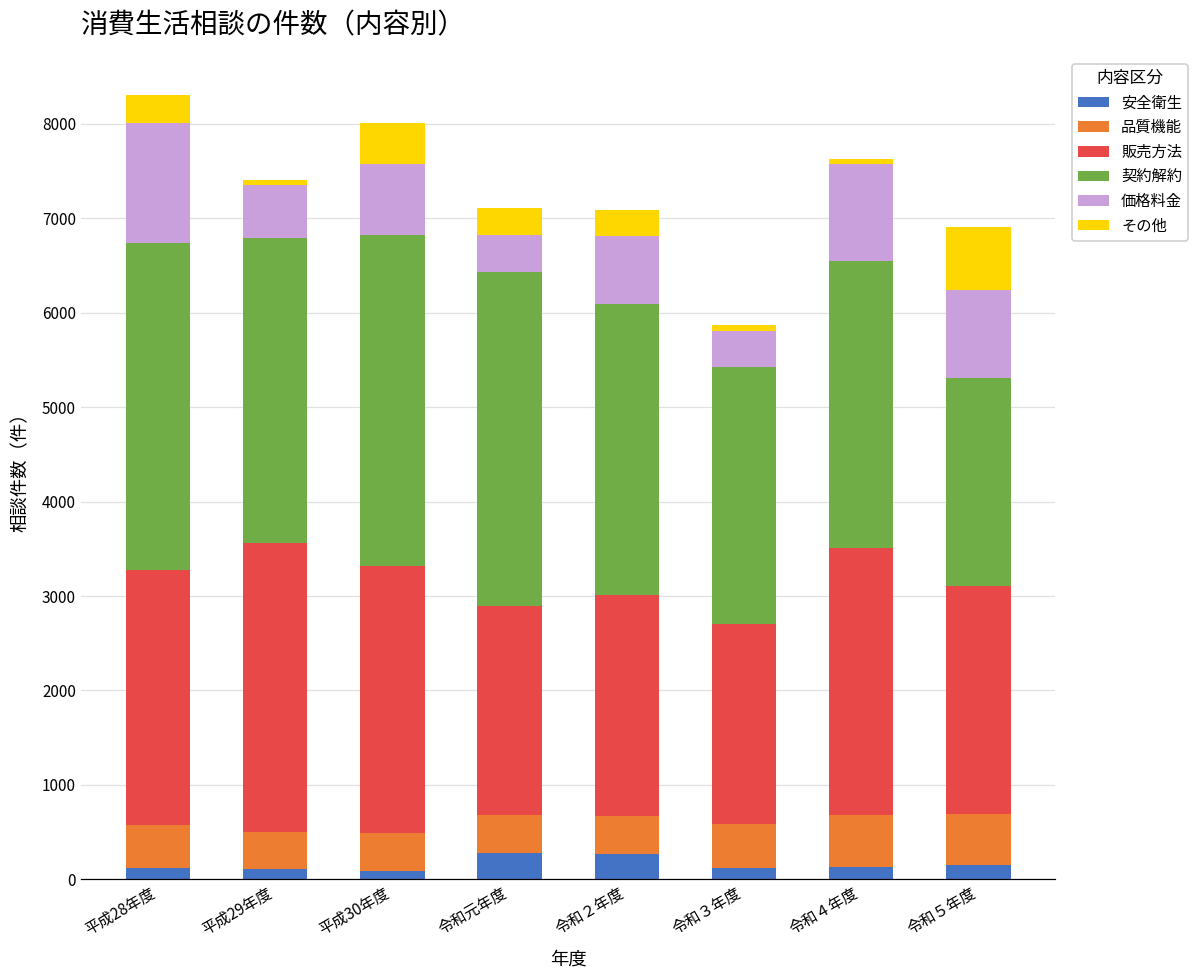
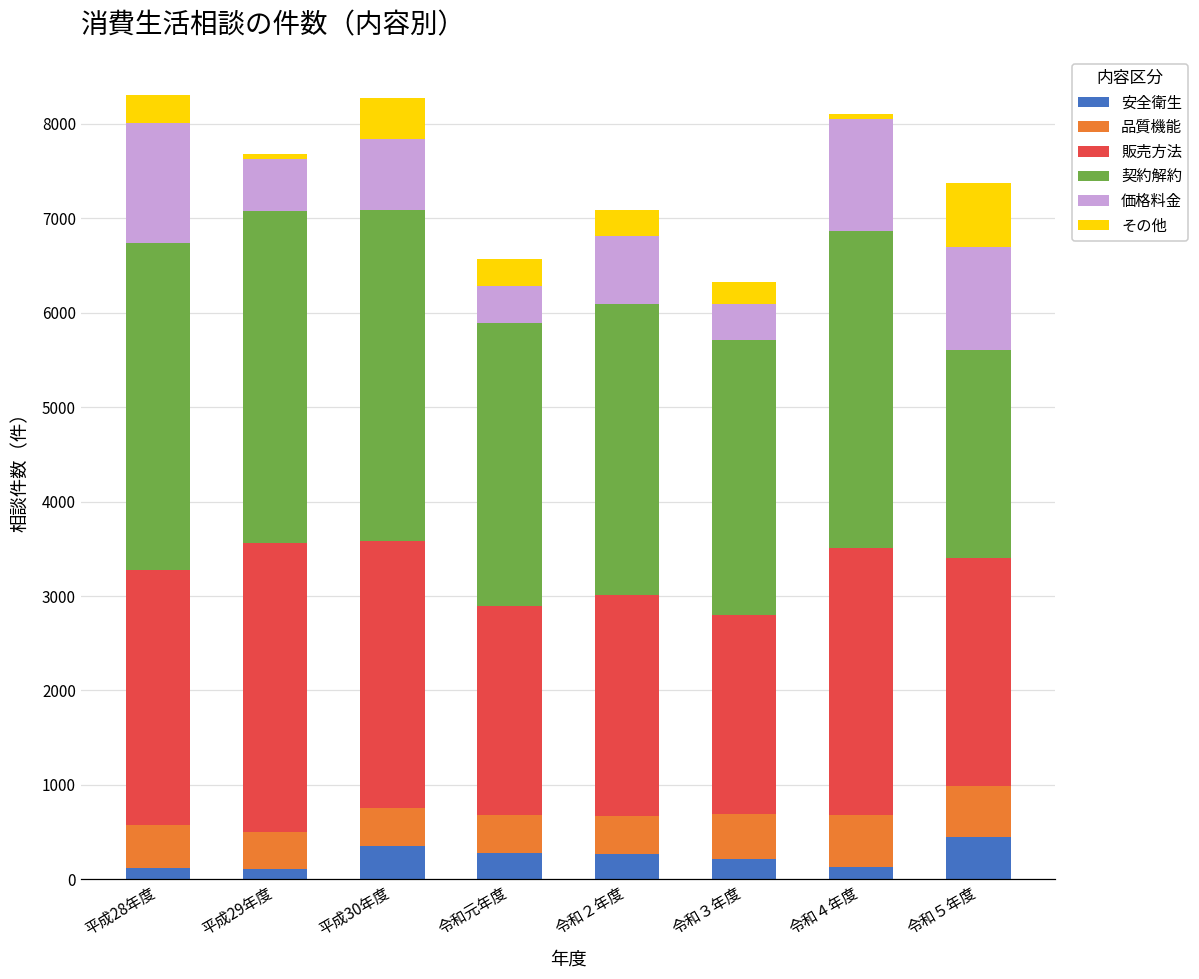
  {
    "安全衛生": {
      "平成28年度": 100,
      "平成29年度": 100,
-     "平成30年度": 100,
+     "平成30年度": 400,
      "令和元年度": 300,
      "令和２年度": 300,
-     "令和３年度": 100,
+     "令和３年度": 200,
      "令和４年度": 100,
-     "令和５年度": 100
+     "令和５年度": 400
    },
    "契約解約": {
      "平成28年度": 3500,
-     "平成29年度": 3200,
+     "平成29年度": 3500,
      "平成30年度": 3500,
-     "令和元年度": 3500,
+     "令和元年度": 3000,
      "令和２年度": 3100,
-     "令和３年度": 2700,
-     "令和４年度": 3000,
+     "令和３年度": 2900,
+     "令和４年度": 3400,
      "令和５年度": 2200
    },
    "価格料金": {
      "平成28年度": 1300,
      "平成29年度": 600,
      "平成30年度": 700,
      "令和元年度": 400,
      "令和２年度": 700,
      "令和３年度": 400,
-     "令和４年度": 1000,
-     "令和５年度": 900
+     "令和４年度": 1200,
+     "令和５年度": 1100
    },
    "その他": {
      "平成28年度": 300,
      "平成29年度": 100,
      "平成30年度": 400,
      "令和元年度": 300,
      "令和２年度": 300,
-     "令和３年度": 100,
+     "令和３年度": 200,
      "令和４年度": 100,
      "令和５年度": 700
    }
  }
